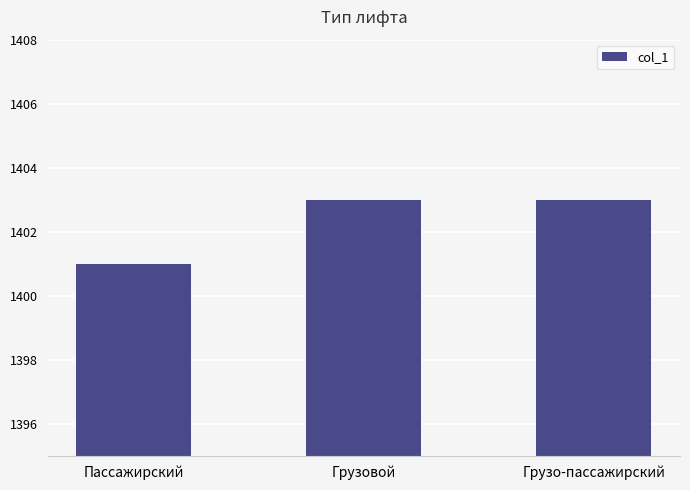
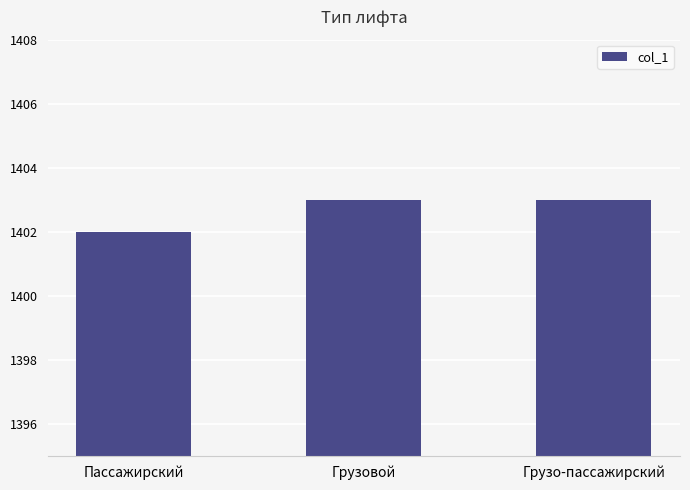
  {
-   "Пассажирский": 1401,
+   "Пассажирский": 1402,
    "Грузовой": 1403,
    "Грузо-пассажирский": 1403
  }
